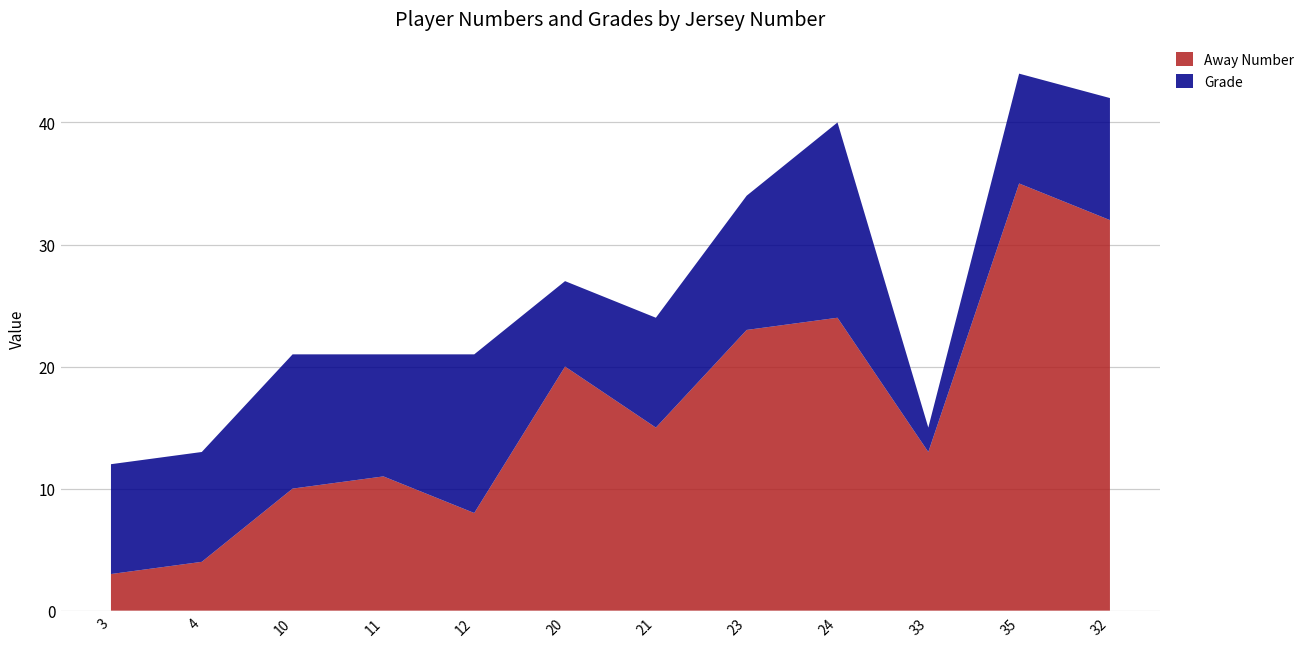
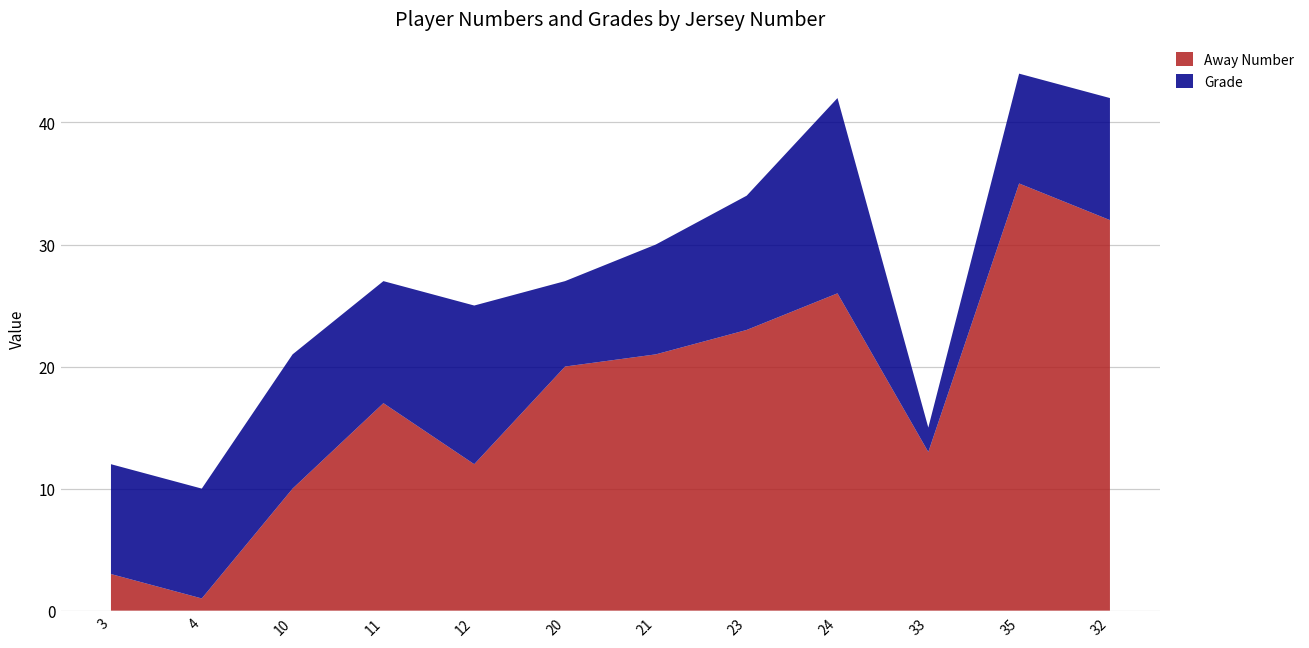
  {
    "Away Number": {
      "3": 3,
-     "4": 4,
+     "4": 1,
      "10": 10,
-     "11": 11,
-     "12": 8,
+     "11": 17,
+     "12": 12,
      "20": 20,
-     "21": 15,
+     "21": 21,
      "23": 23,
-     "24": 24,
+     "24": 26,
      "33": 13,
      "35": 35,
      "32": 32
    },
    "Grade": {
      "3": 9,
      "4": 9,
      "10": 11,
      "11": 10,
      "12": 13,
      "20": 7,
      "21": 9,
      "23": 11,
      "24": 16,
      "33": 2,
      "35": 9,
      "32": 10
    }
  }
